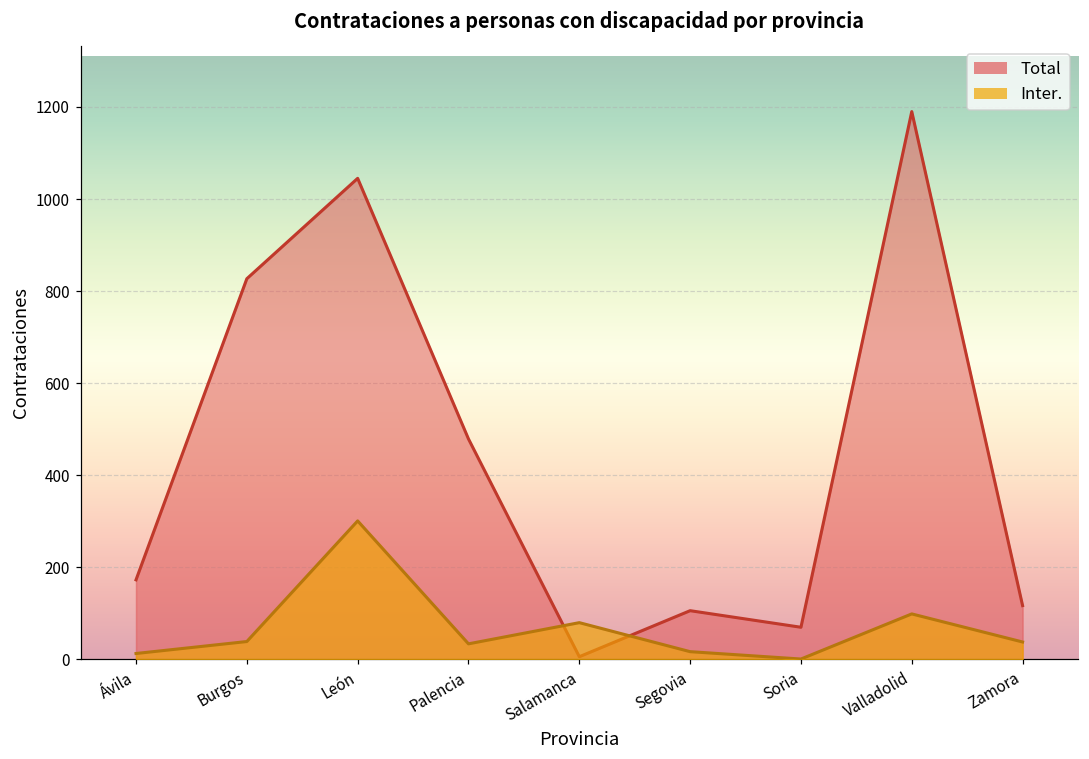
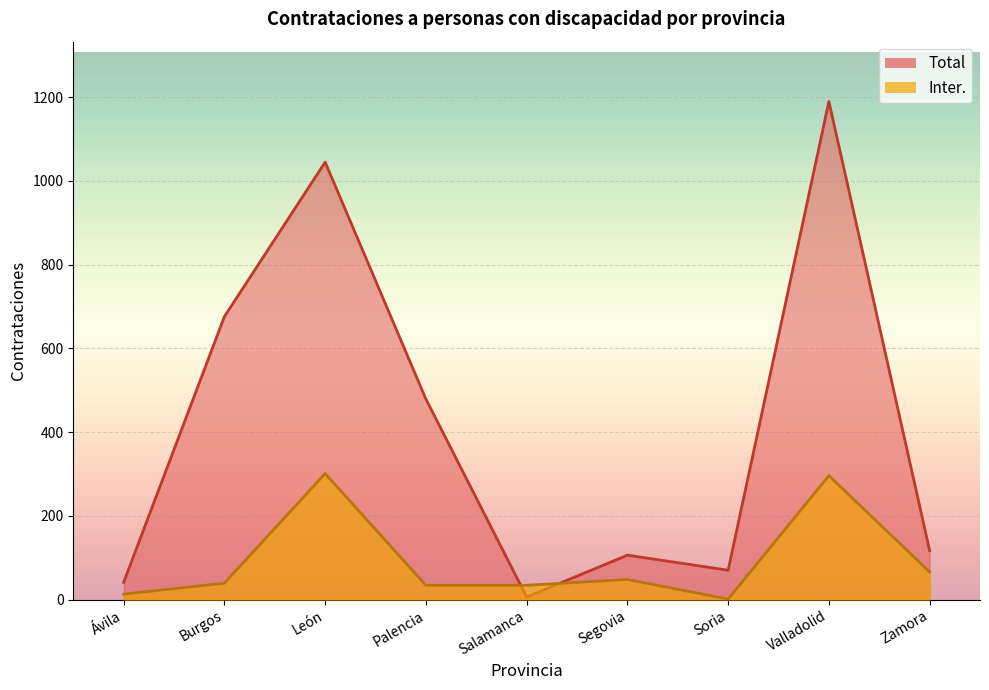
  {
    "Total": {
-     "Ávila": 170,
-     "Burgos": 830,
+     "Ávila": 40,
+     "Burgos": 680,
      "León": 1050,
      "Palencia": 480,
      "Salamanca": 10,
      "Segovia": 110,
      "Soria": 70,
      "Valladolid": 1190,
      "Zamora": 120
    },
    "Inter.": {
      "Ávila": 10,
      "Burgos": 40,
      "León": 300,
      "Palencia": 30,
-     "Salamanca": 80,
-     "Segovia": 20,
+     "Salamanca": 30,
+     "Segovia": 50,
      "Soria": 0,
-     "Valladolid": 100,
-     "Zamora": 40
+     "Valladolid": 300,
+     "Zamora": 70
    }
  }
